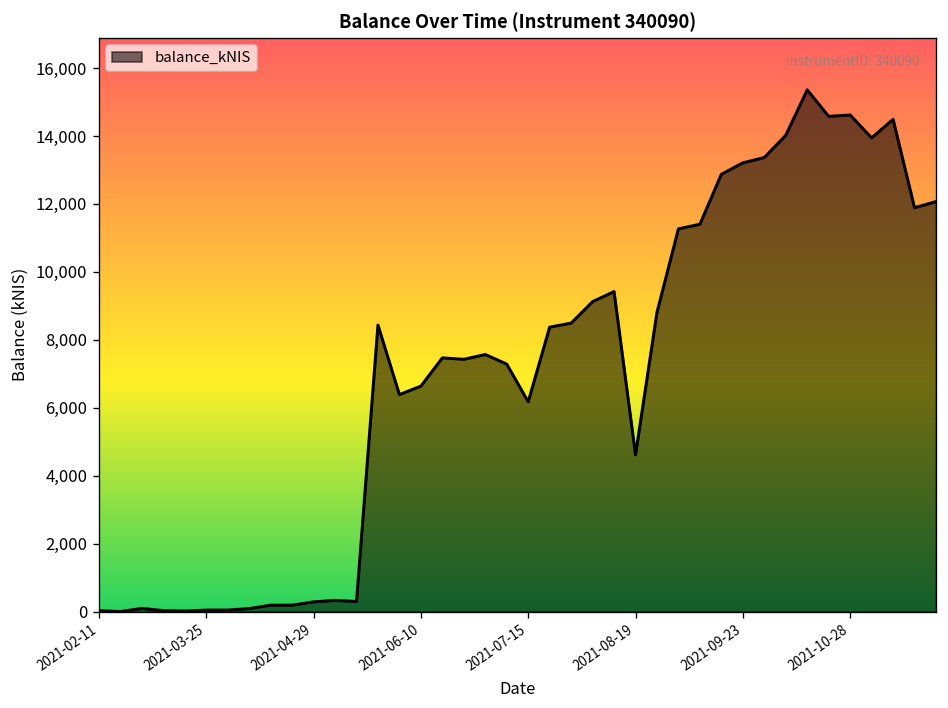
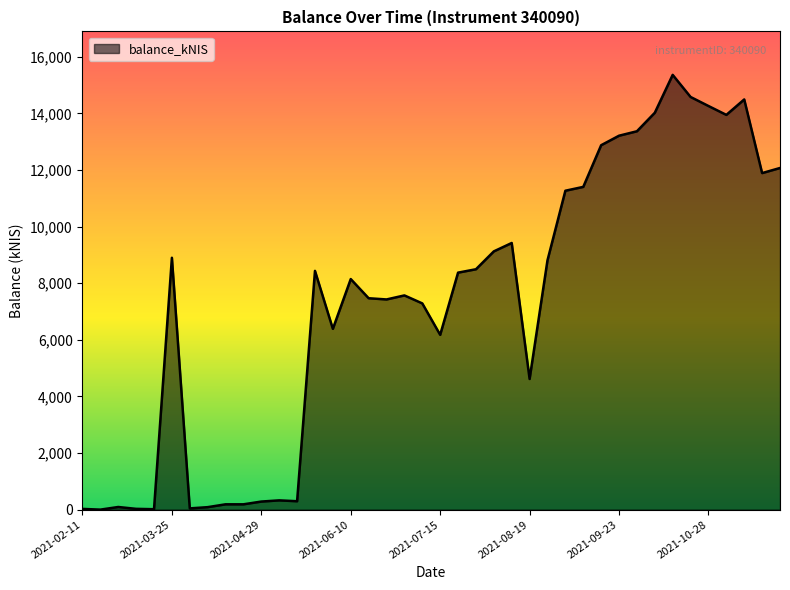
  {
    "2021-02-11": "0",
-   "2021-03-25": "0",
+   "2021-03-25": "8,900",
    "2021-04-29": "300",
-   "2021-06-10": "6,600",
+   "2021-06-10": "8,100",
    "2021-07-15": "6,200",
    "2021-08-19": "4,600",
    "2021-09-23": "13,200",
-   "2021-10-28": "14,600"
+   "2021-10-28": "14,300"
  }
